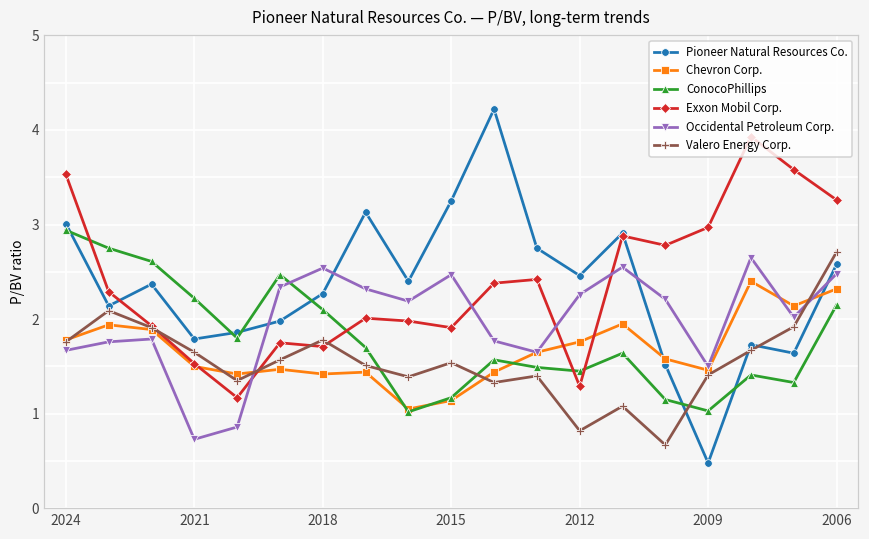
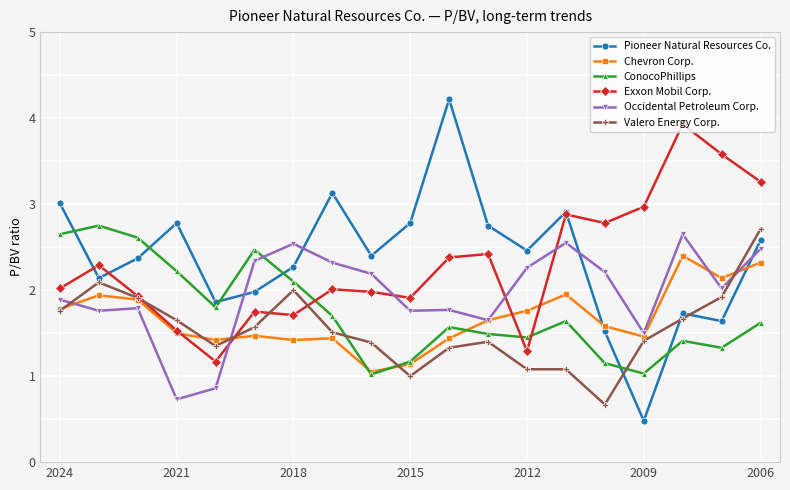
  {
    "Pioneer Natural Resources Co.": {
      "2024": 3.0,
-     "2021": 1.8,
+     "2021": 2.8,
      "2018": 2.3,
-     "2015": 3.3,
+     "2015": 2.8,
      "2012": 2.5,
      "2009": 0.5,
      "2006": 2.6
    },
    "Chevron Corp.": {
      "2018": 1.4,
      "2015": 1.1,
      "2012": 1.8,
      "2009": 1.5,
      "2006": 2.3
    },
    "ConocoPhillips": {
-     "2024": 2.9,
+     "2024": 2.7,
      "2021": 2.2,
      "2018": 2.1,
      "2015": 1.2,
      "2012": 1.5,
      "2009": 1.0,
-     "2006": 2.2
+     "2006": 1.6
    },
    "Exxon Mobil Corp.": {
-     "2024": 3.5,
+     "2024": 2.0,
      "2018": 1.7,
      "2015": 1.9,
      "2012": 1.3,
      "2009": 3.0,
      "2006": 3.3
    },
    "Occidental Petroleum Corp.": {
-     "2024": 1.7,
+     "2024": 1.9,
      "2021": 0.7,
      "2018": 2.5,
-     "2015": 2.5,
+     "2015": 1.8,
      "2012": 2.3,
      "2009": 1.5,
      "2006": 2.5
    },
    "Valero Energy Corp.": {
      "2021": 1.7,
-     "2018": 1.8,
-     "2015": 1.5,
-     "2012": 0.8,
+     "2018": 2.0,
+     "2015": 1.0,
+     "2012": 1.1,
      "2009": 1.4,
      "2006": 2.7
    }
  }
